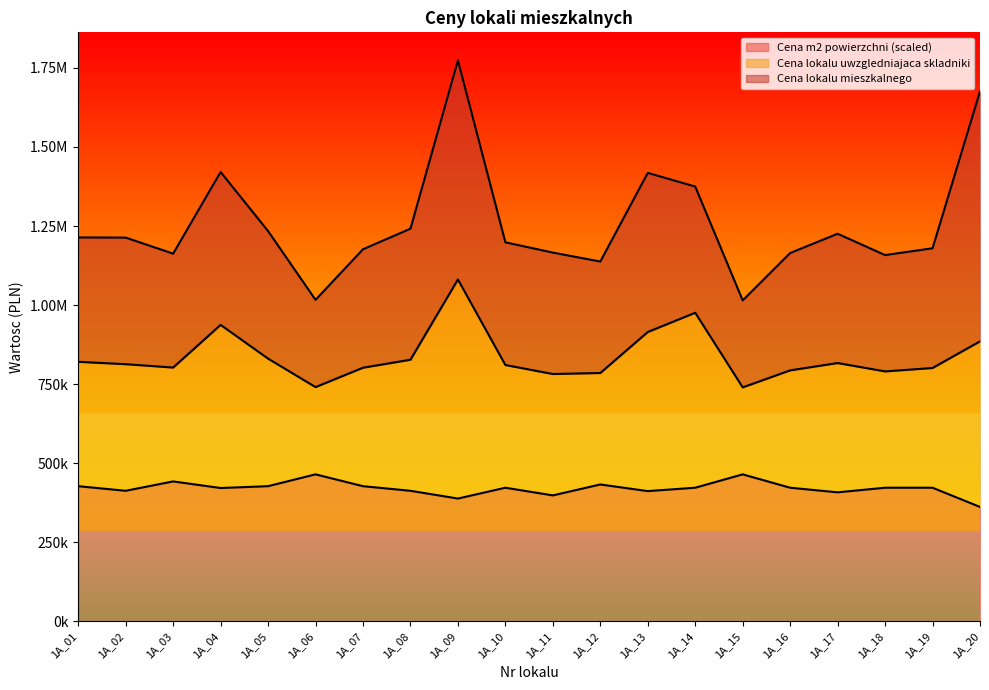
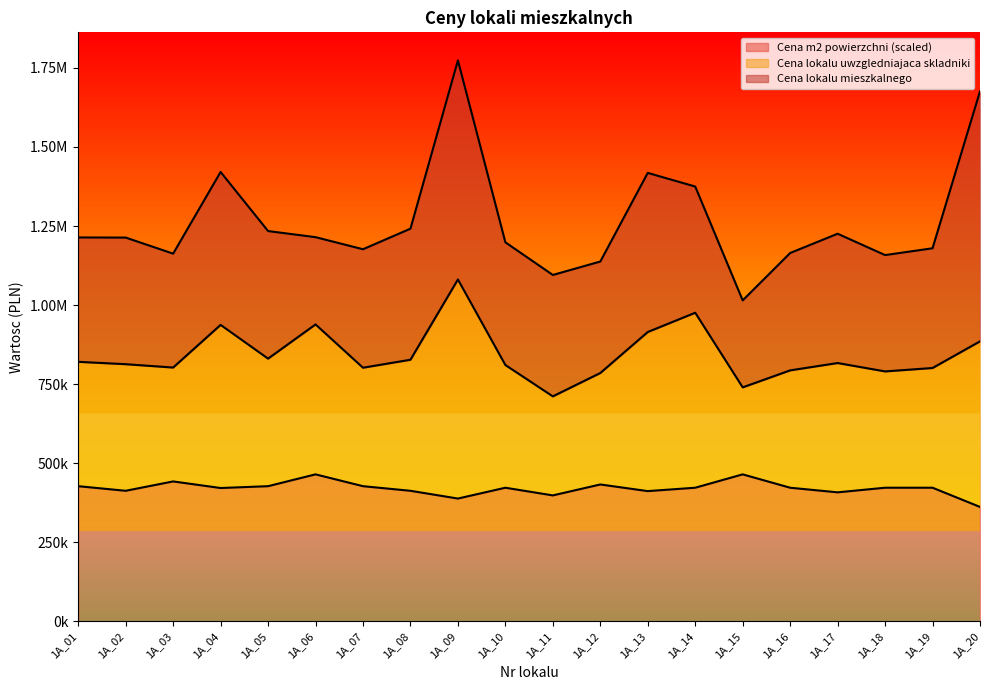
  {
    "Cena lokalu uwzgledniajaca skladniki": {
      "1A_01": 390000,
      "1A_02": 400000,
      "1A_03": 360000,
      "1A_04": 520000,
      "1A_05": 400000,
-     "1A_06": 280000,
+     "1A_06": 470000,
      "1A_07": 370000,
      "1A_08": 410000,
      "1A_09": 690000,
      "1A_10": 390000,
-     "1A_11": 380000,
+     "1A_11": 310000,
      "1A_12": 350000,
      "1A_13": 500000,
      "1A_14": 550000,
      "1A_15": 280000,
      "1A_16": 370000,
      "1A_17": 410000,
      "1A_18": 370000,
      "1A_19": 380000,
      "1A_20": 520000
    }
  }
